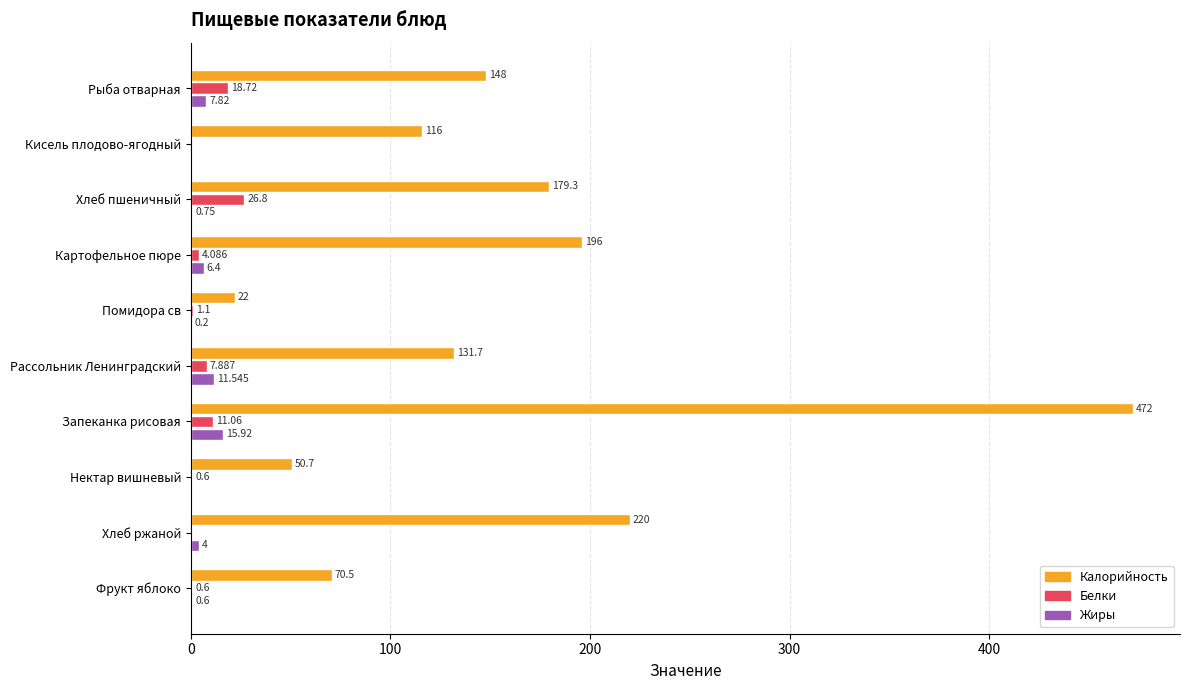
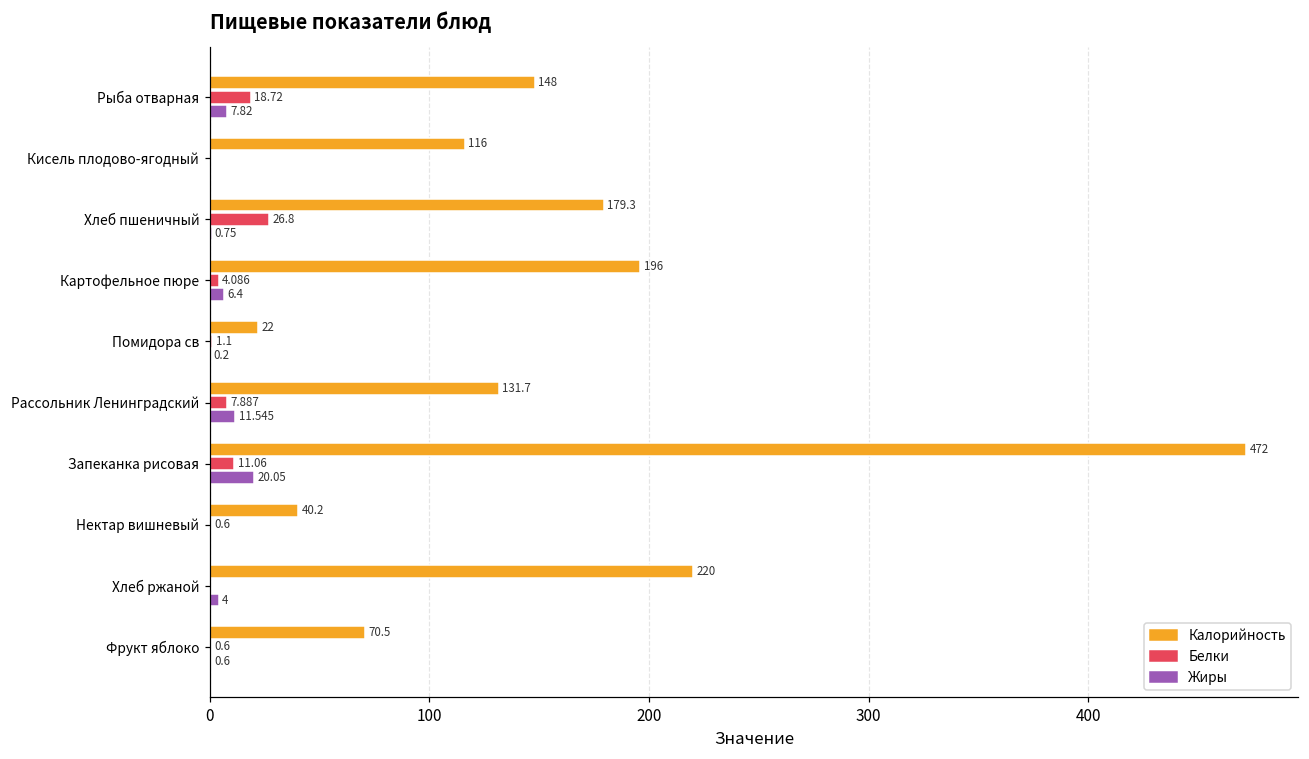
  {
    "Калорийность": {
      "Рыба отварная": 148,
      "Кисель плодово-ягодный": 116,
      "Хлеб пшеничный": 179.3,
      "Картофельное пюре": 196,
      "Помидора св": 22,
      "Рассольник Ленинградский": 131.7,
      "Запеканка рисовая": 472,
-     "Нектар вишневый": 50.7,
+     "Нектар вишневый": 40.2,
      "Хлеб ржаной": 220,
      "Фрукт яблоко": 70.5
    },
    "Белки": {
      "Рыба отварная": 18.72,
      "Хлеб пшеничный": 26.8,
      "Картофельное пюре": 4.086,
      "Помидора св": 1.1,
      "Рассольник Ленинградский": 7.887,
      "Запеканка рисовая": 11.06,
      "Нектар вишневый": 0.6,
      "Фрукт яблоко": 0.6
    },
    "Жиры": {
      "Рыба отварная": 7.82,
      "Хлеб пшеничный": 0.75,
      "Картофельное пюре": 6.4,
      "Помидора св": 0.2,
      "Рассольник Ленинградский": 11.545,
-     "Запеканка рисовая": 15.92,
+     "Запеканка рисовая": 20.05,
      "Хлеб ржаной": 4,
      "Фрукт яблоко": 0.6
    }
  }
